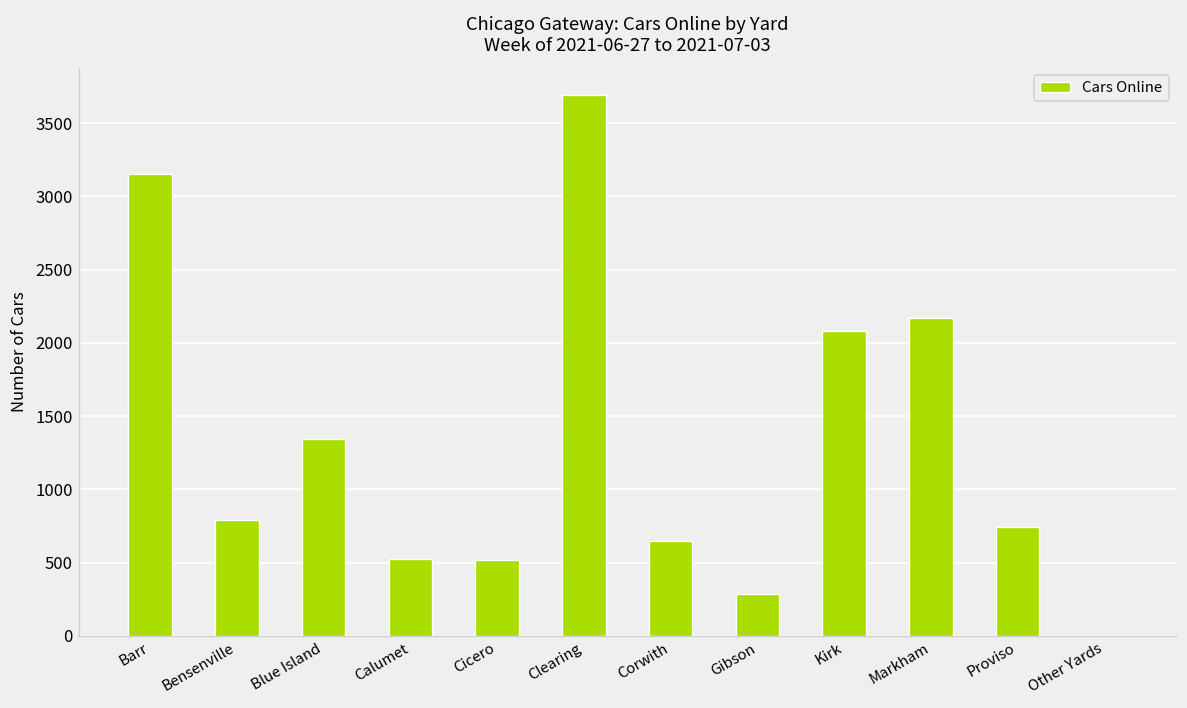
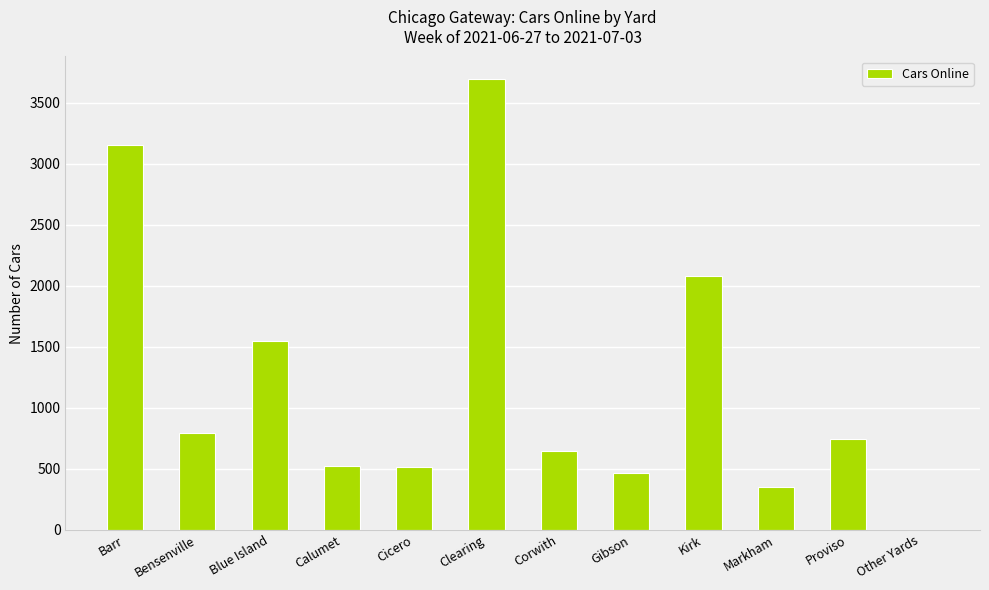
  {
    "Barr": 3150,
    "Bensenville": 790,
-   "Blue Island": 1340,
+   "Blue Island": 1550,
    "Calumet": 520,
    "Cicero": 520,
    "Clearing": 3690,
    "Corwith": 640,
-   "Gibson": 290,
+   "Gibson": 460,
    "Kirk": 2080,
-   "Markham": 2170,
+   "Markham": 350,
    "Proviso": 750,
    "Other Yards": 0
  }
